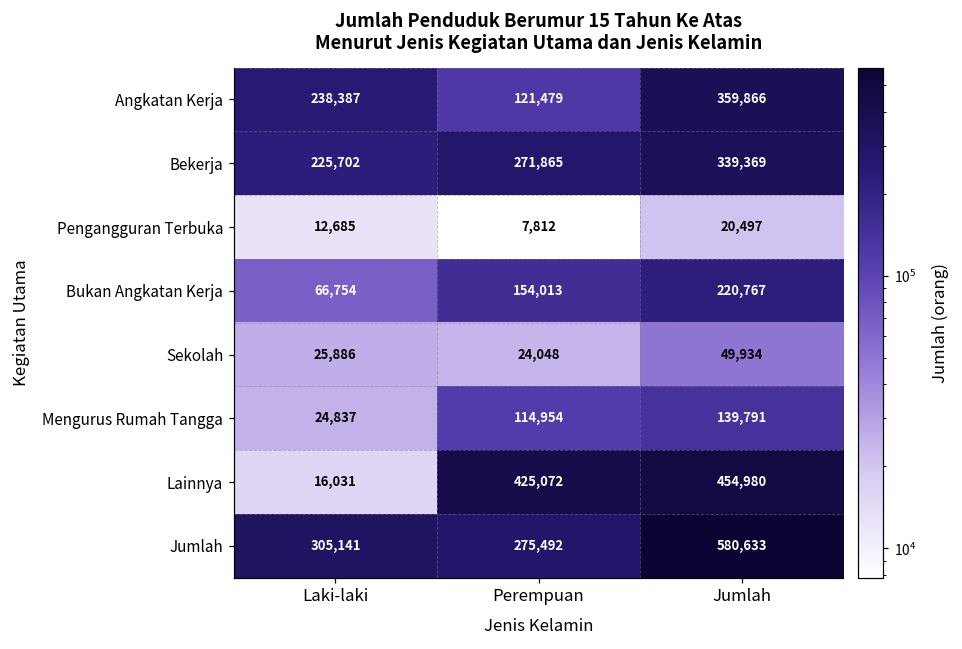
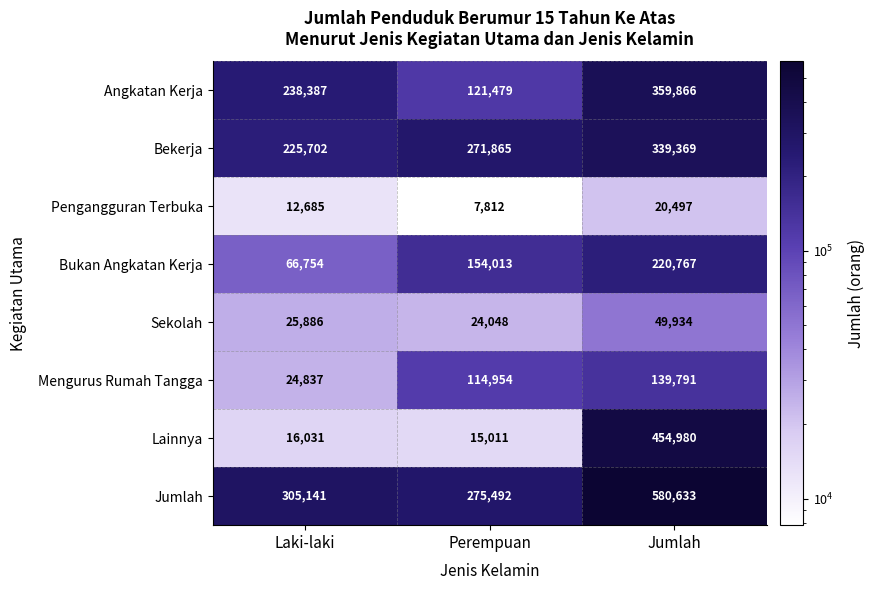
  {
    "Angkatan Kerja": {
      "Laki-laki": "238,387",
      "Perempuan": "121,479",
      "Jumlah": "359,866"
    },
    "Bekerja": {
      "Laki-laki": "225,702",
      "Perempuan": "271,865",
      "Jumlah": "339,369"
    },
    "Pengangguran Terbuka": {
      "Laki-laki": "12,685",
      "Perempuan": "7,812",
      "Jumlah": "20,497"
    },
    "Bukan Angkatan Kerja": {
      "Laki-laki": "66,754",
      "Perempuan": "154,013",
      "Jumlah": "220,767"
    },
    "Sekolah": {
      "Laki-laki": "25,886",
      "Perempuan": "24,048",
      "Jumlah": "49,934"
    },
    "Mengurus Rumah Tangga": {
      "Laki-laki": "24,837",
      "Perempuan": "114,954",
      "Jumlah": "139,791"
    },
    "Lainnya": {
      "Laki-laki": "16,031",
-     "Perempuan": "425,072",
+     "Perempuan": "15,011",
      "Jumlah": "454,980"
    },
    "Jumlah": {
      "Laki-laki": "305,141",
      "Perempuan": "275,492",
      "Jumlah": "580,633"
    }
  }
